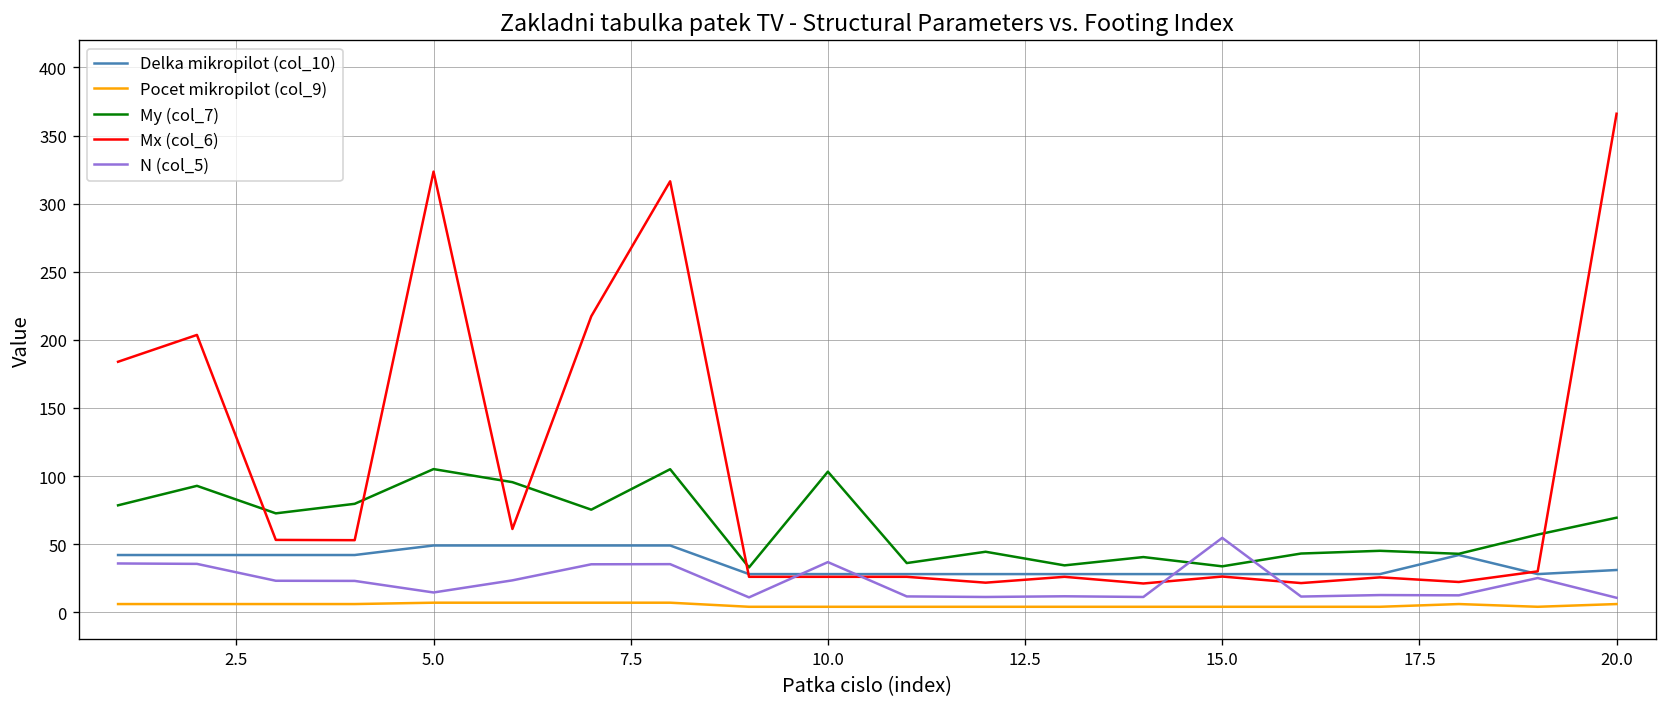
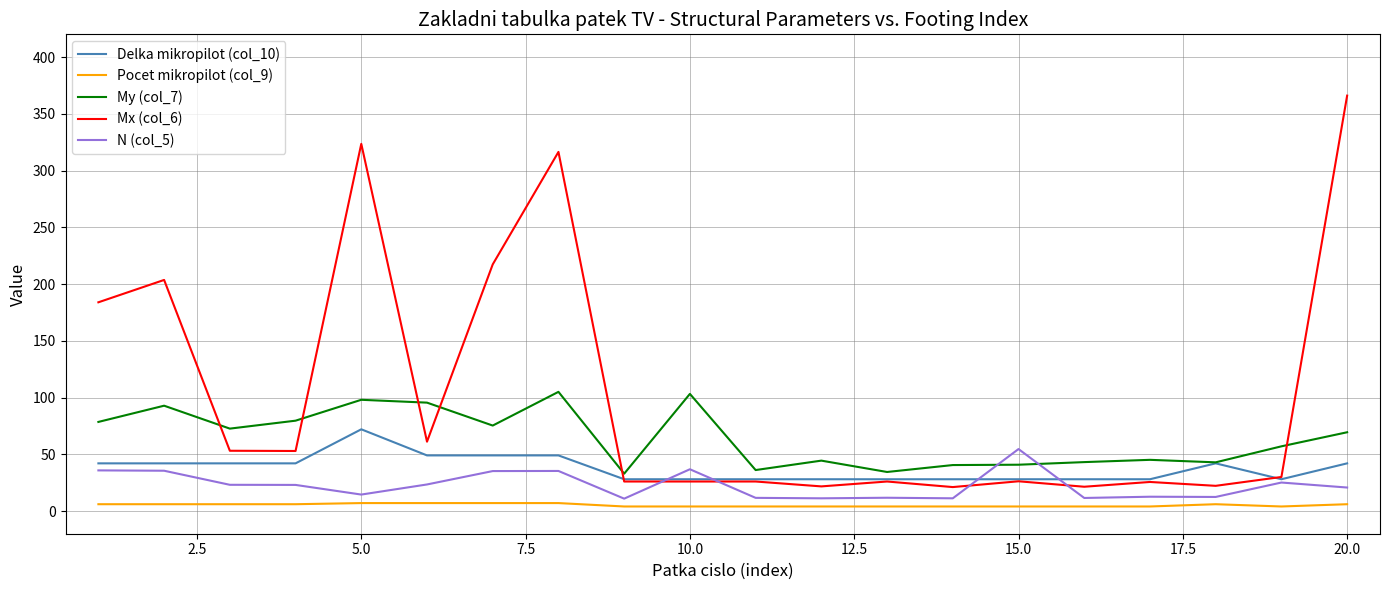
  {
    "Delka mikropilot (col_10)": {
-     "5.0": 49,
-     "20.0": 31
+     "5.0": 72,
+     "20.0": 42
    },
    "Pocet mikropilot (col_9)": {
      "5.0": 7,
      "10.0": 4,
      "15.0": 4,
      "20.0": 6
    },
    "My (col_7)": {
-     "5.0": 105,
+     "5.0": 98,
      "10.0": 103,
-     "15.0": 34,
+     "15.0": 41,
      "20.0": 69
    },
    "Mx (col_6)": {
      "5.0": 324,
      "20.0": 366
    },
    "N (col_5)": {
      "5.0": 15,
      "10.0": 37,
      "15.0": 55,
-     "20.0": 11
+     "20.0": 21
    }
  }
